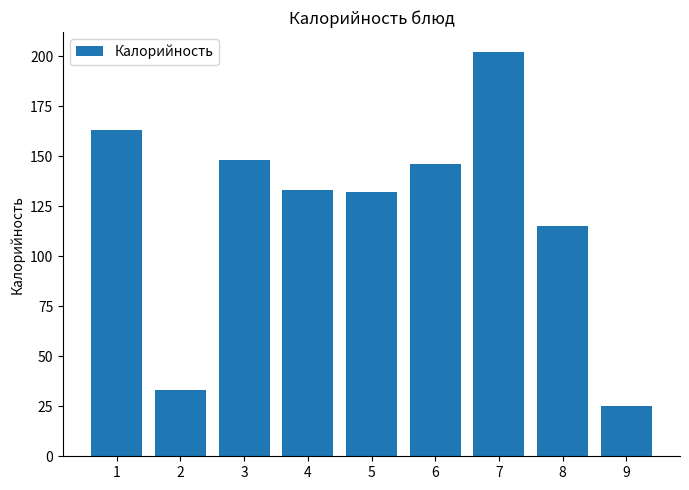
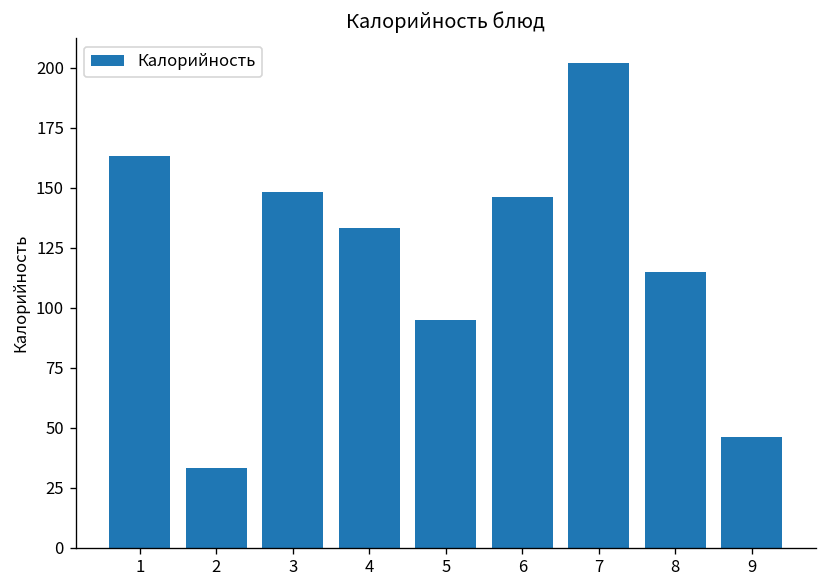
  {
    "1": 163,
    "2": 33,
    "3": 148,
    "4": 133,
-   "5": 132,
+   "5": 95,
    "6": 146,
    "7": 202,
    "8": 115,
-   "9": 25
+   "9": 46
  }
